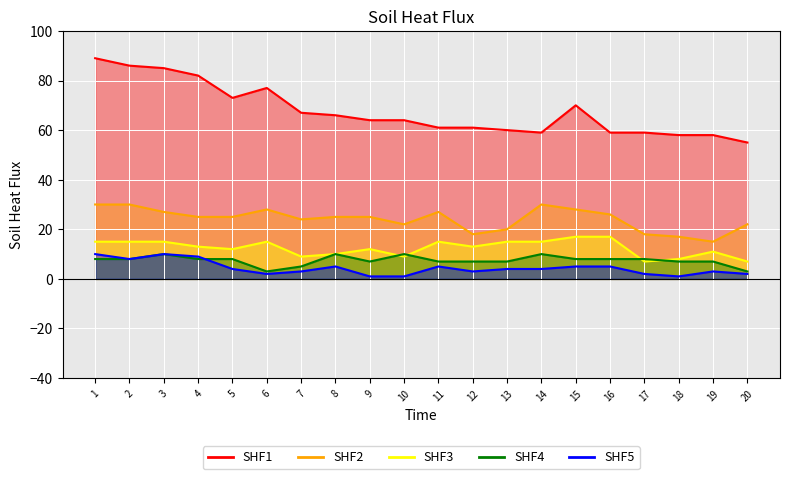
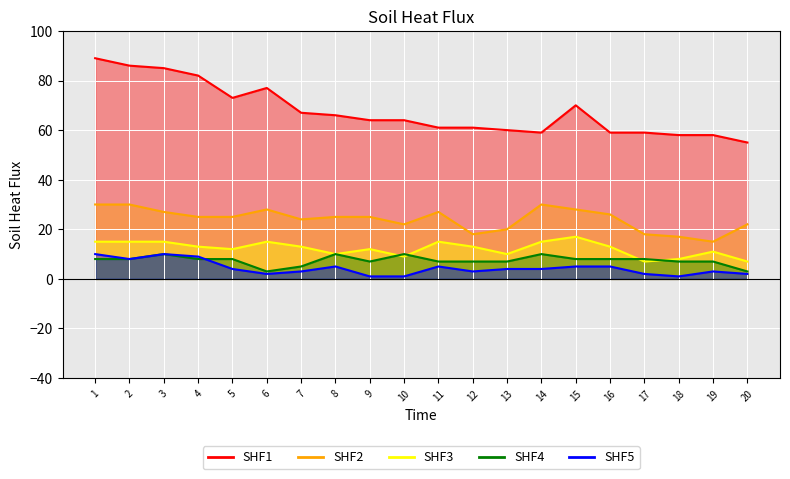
  {
    "SHF1": {
      "1": 89,
      "2": 86,
      "3": 85,
      "4": 82,
      "5": 73,
      "6": 77,
      "7": 67,
      "8": 66,
      "9": 64,
      "10": 64,
      "11": 61,
      "12": 61,
      "13": 60,
      "14": 59,
      "15": 70,
      "16": 59,
      "17": 59,
      "18": 58,
      "19": 58,
      "20": 55
    },
    "SHF2": {
      "1": 30,
      "2": 30,
      "3": 27,
      "4": 25,
      "5": 25,
      "6": 28,
      "7": 24,
      "8": 25,
      "9": 25,
      "10": 22,
      "11": 27,
      "12": 18,
      "13": 20,
      "14": 30,
      "15": 28,
      "16": 26,
      "17": 18,
      "18": 17,
      "19": 15,
      "20": 22
    },
    "SHF3": {
      "1": 15,
      "2": 15,
      "3": 15,
      "4": 13,
      "5": 12,
      "6": 15,
-     "7": 9,
+     "7": 13,
      "9": 12,
      "11": 15,
      "12": 13,
-     "13": 15,
+     "13": 10,
      "14": 15,
      "15": 17,
-     "16": 17,
+     "16": 13,
      "19": 11,
      "20": 7
    },
    "SHF4": {
      "1": 8,
      "5": 8,
      "7": 5,
      "9": 7,
      "11": 7,
      "12": 7,
      "13": 7,
      "14": 10,
      "15": 8,
      "16": 8,
      "19": 7
    },
    "SHF5": {
      "1": 10,
      "5": 4,
      "7": 3,
      "8": 5,
      "9": 1,
      "10": 1,
      "11": 5,
      "12": 3,
      "13": 4,
      "14": 4,
      "15": 5,
      "16": 5,
      "17": 2,
      "18": 1,
      "19": 3
    }
  }
